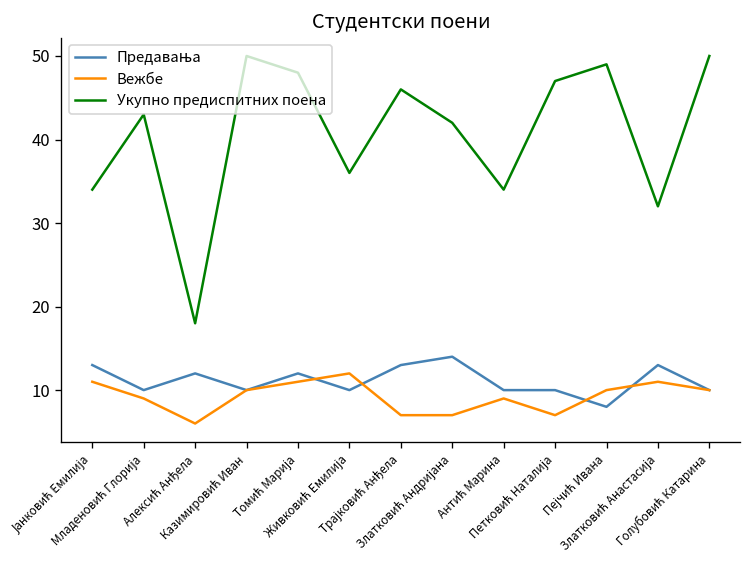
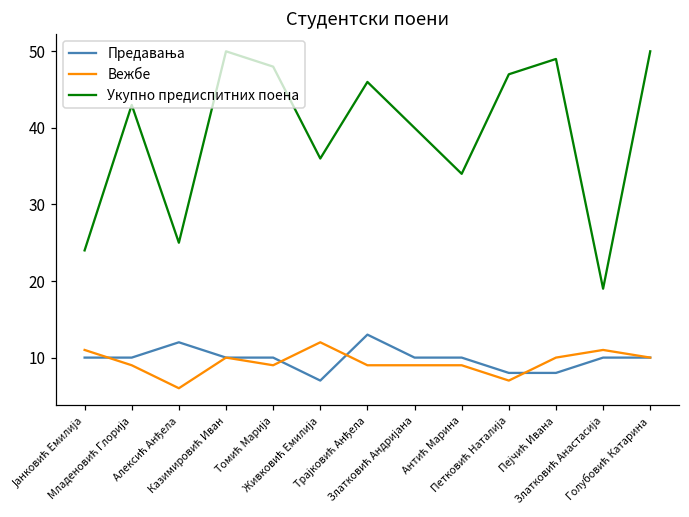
  {
    "Предавања": {
-     "Јанковић Емилија": 13,
+     "Јанковић Емилија": 10,
      "Младеновић Глорија": 10,
      "Алексић Анђела": 12,
-     "Томић Марија": 12,
-     "Живковић Емилија": 10,
+     "Томић Марија": 10,
+     "Живковић Емилија": 7,
      "Трајковић Анђела": 13,
-     "Златковић Андријана": 14,
+     "Златковић Андријана": 10,
      "Антић Марина": 10,
-     "Петковић Наталија": 10,
+     "Петковић Наталија": 8,
      "Пејчић Ивана": 8,
-     "Златковић Анастасија": 13
+     "Златковић Анастасија": 10
    },
    "Вежбе": {
      "Јанковић Емилија": 11,
      "Младеновић Глорија": 9,
      "Алексић Анђела": 6,
-     "Томић Марија": 11,
+     "Томић Марија": 9,
      "Живковић Емилија": 12,
-     "Трајковић Анђела": 7,
-     "Златковић Андријана": 7,
+     "Трајковић Анђела": 9,
+     "Златковић Андријана": 9,
      "Антић Марина": 9,
      "Петковић Наталија": 7,
      "Пејчић Ивана": 10,
      "Златковић Анастасија": 11
    },
    "Укупно предиспитних поена": {
-     "Јанковић Емилија": 34,
-     "Алексић Анђела": 18,
+     "Јанковић Емилија": 24,
+     "Алексић Анђела": 25,
      "Живковић Емилија": 36,
      "Трајковић Анђела": 46,
-     "Златковић Андријана": 42,
+     "Златковић Андријана": 40,
      "Антић Марина": 34,
      "Петковић Наталија": 47,
      "Пејчић Ивана": 49,
-     "Златковић Анастасија": 32,
+     "Златковић Анастасија": 19,
      "Голубовић Катарина": 50
    }
  }
